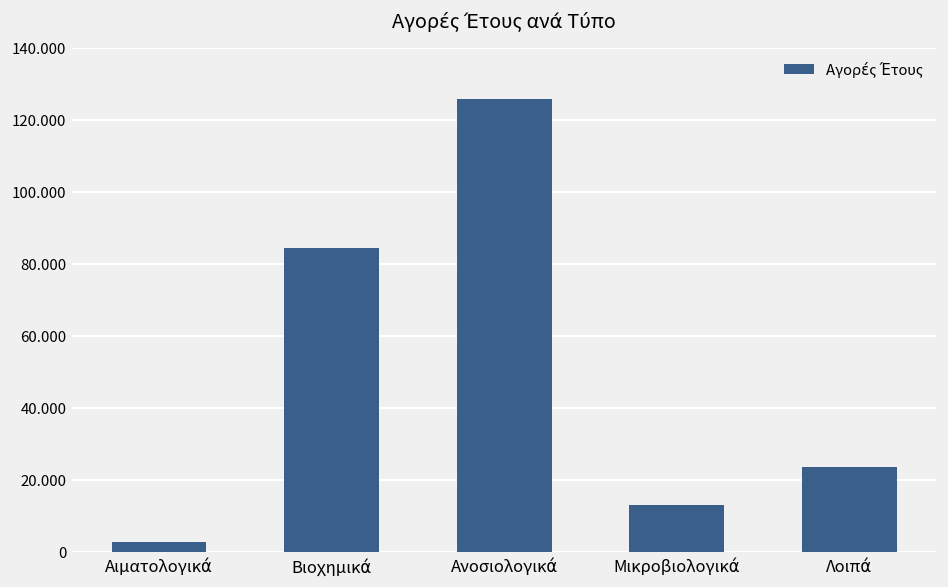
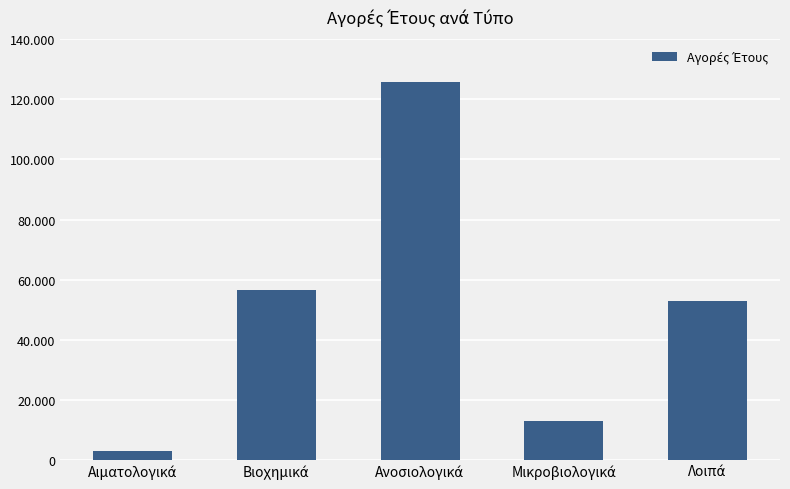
  {
    "Αιματολογικά": 3,
-   "Βιοχημικά": 84,
+   "Βιοχημικά": 57,
    "Ανοσιολογικά": 126,
    "Μικροβιολογικά": 13,
-   "Λοιπά": 24
+   "Λοιπά": 53
  }
